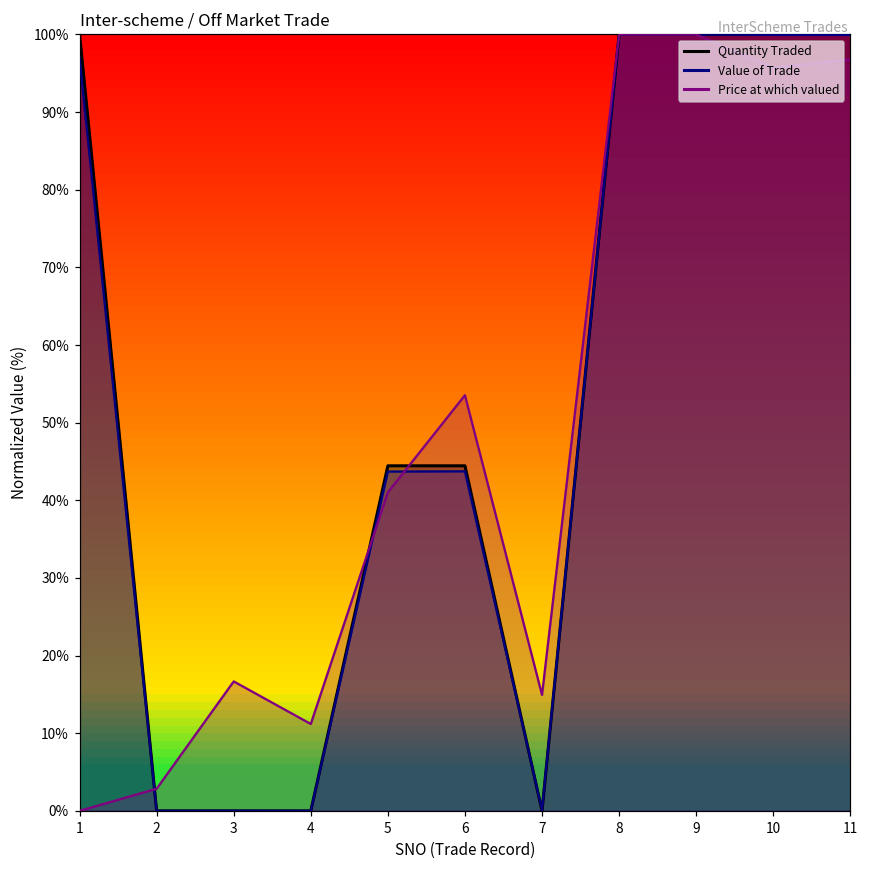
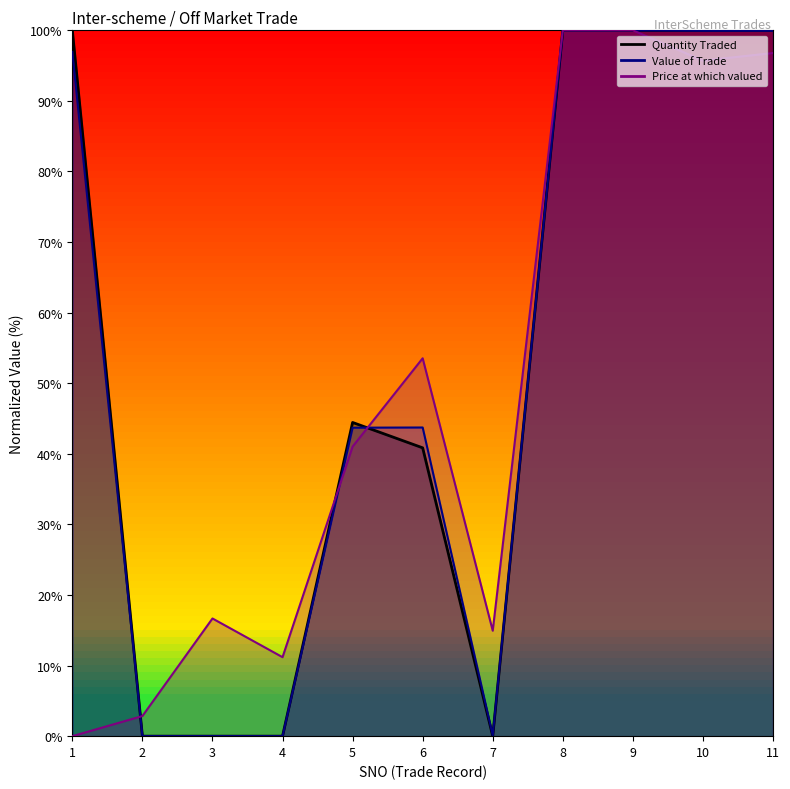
  {
    "Quantity Traded": {
      "1": "100%",
      "5": "44%",
-     "6": "44%"
+     "6": "41%"
    },
    "Price at which valued": {
      "1": "0%",
      "2": "3%",
      "3": "17%",
      "4": "11%",
      "5": "41%",
      "6": "54%",
      "7": "15%",
      "11": "97%"
    }
  }
